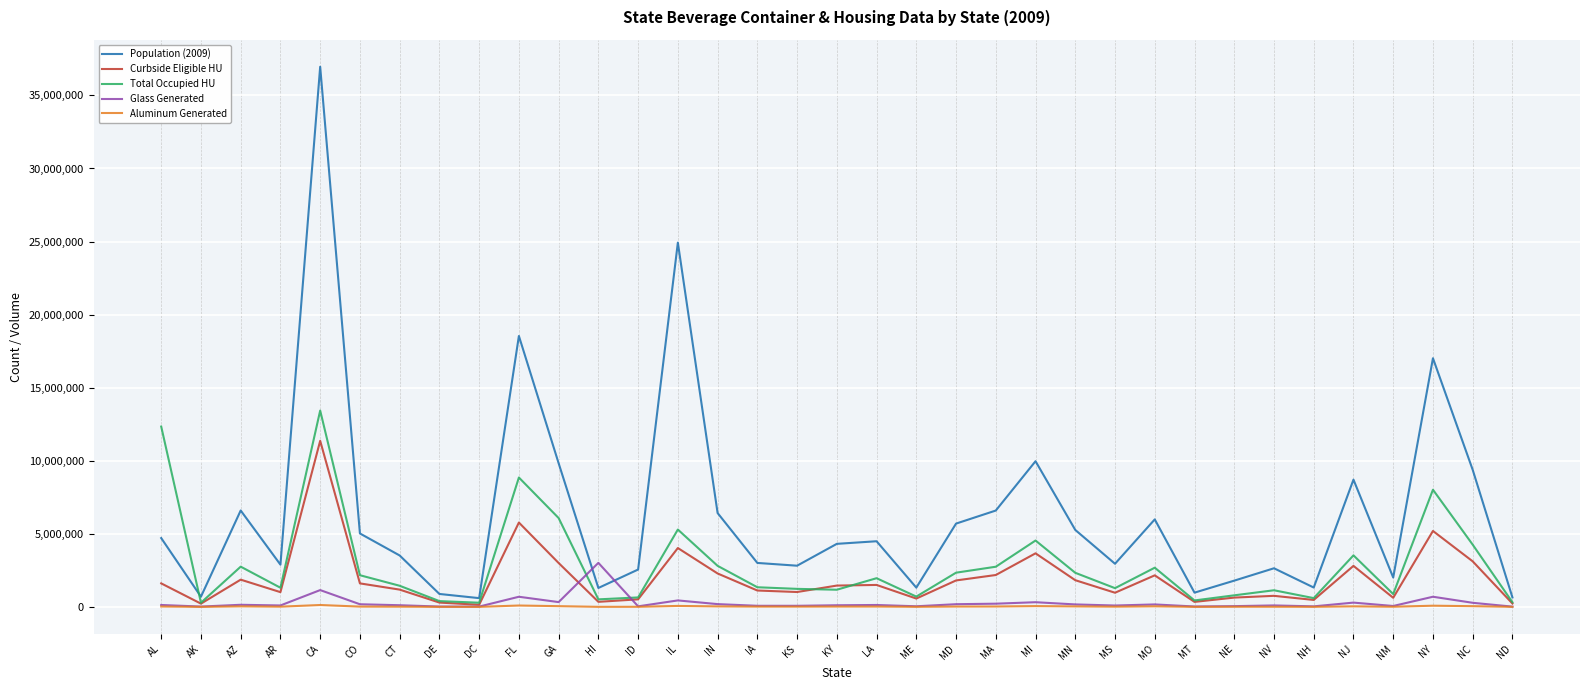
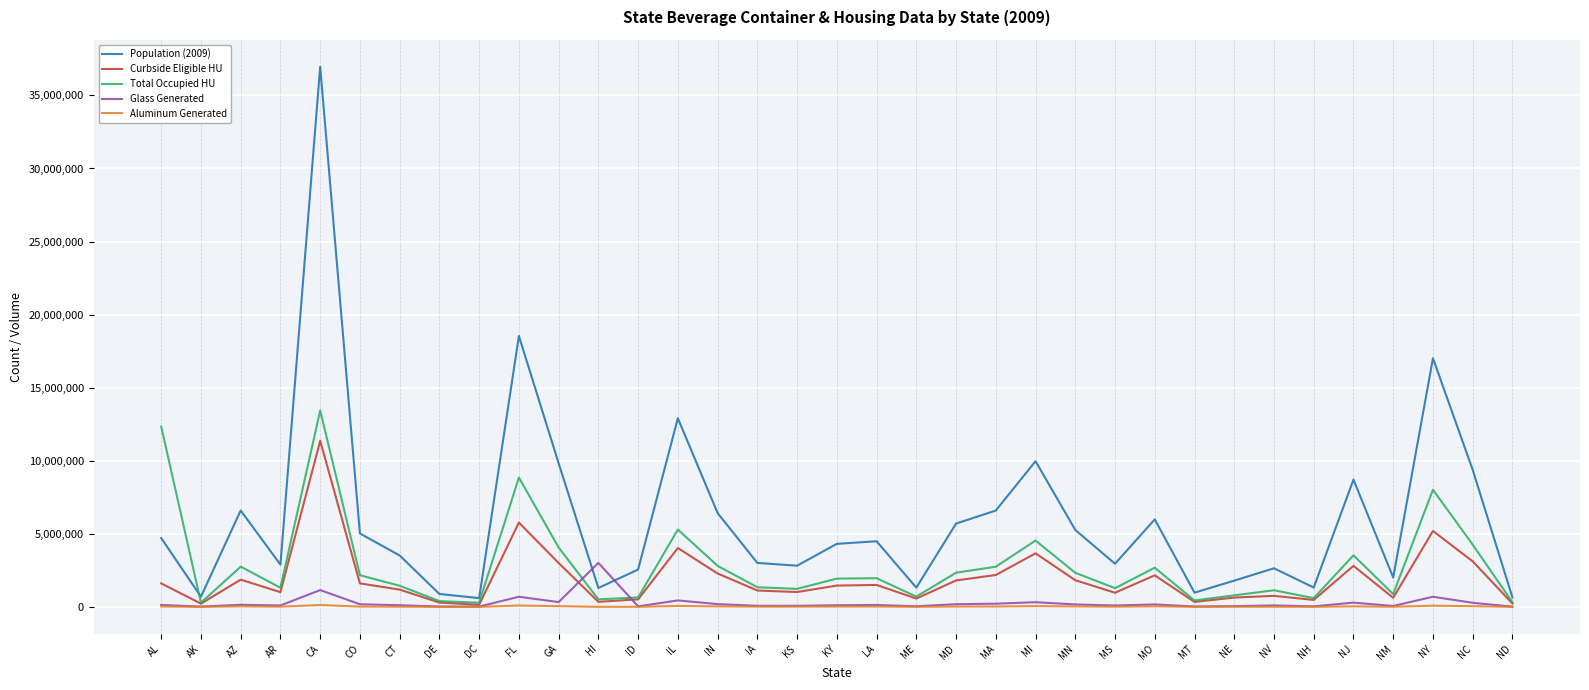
  {
    "Population (2009)": {
      "AL": "4,700,000",
      "AK": "700,000",
      "AZ": "6,600,000",
      "AR": "2,900,000",
      "CA": "37,000,000",
      "CO": "5,000,000",
      "CT": "3,500,000",
      "DE": "900,000",
      "DC": "600,000",
      "FL": "18,500,000",
      "GA": "9,800,000",
      "HI": "1,300,000",
      "ID": "2,600,000",
-     "IL": "24,900,000",
+     "IL": "12,900,000",
      "IN": "6,400,000",
      "IA": "3,000,000",
      "KS": "2,800,000",
      "KY": "4,300,000",
      "LA": "4,500,000",
      "ME": "1,300,000",
      "MD": "5,700,000",
      "MA": "6,600,000",
      "MI": "10,000,000",
      "MN": "5,300,000",
      "MS": "3,000,000",
      "MO": "6,000,000",
      "MT": "1,000,000",
      "NE": "1,800,000",
      "NV": "2,600,000",
      "NH": "1,300,000",
      "NJ": "8,700,000",
      "NM": "2,000,000",
      "NY": "17,000,000",
      "NC": "9,400,000",
      "ND": "600,000"
    },
    "Curbside Eligible HU": {
      "AL": "1,600,000",
      "AZ": "1,900,000",
      "AR": "1,000,000",
      "CA": "11,400,000",
      "CO": "1,600,000",
      "CT": "1,200,000",
      "FL": "5,800,000",
      "GA": "3,000,000",
      "IL": "4,000,000",
      "IN": "2,300,000",
      "IA": "1,100,000",
      "KS": "1,000,000",
      "KY": "1,500,000",
      "LA": "1,500,000",
      "MD": "1,800,000",
      "MA": "2,200,000",
      "MI": "3,700,000",
      "MN": "1,800,000",
      "MS": "1,000,000",
      "MO": "2,200,000",
      "NV": "800,000",
      "NJ": "2,800,000",
      "NM": "600,000",
      "NY": "5,200,000",
      "NC": "3,100,000"
    },
    "Total Occupied HU": {
      "AL": "12,300,000",
      "AZ": "2,800,000",
      "AR": "1,300,000",
      "CA": "13,400,000",
      "CO": "2,200,000",
      "CT": "1,400,000",
      "FL": "8,900,000",
-     "GA": "6,100,000",
+     "GA": "4,100,000",
      "IL": "5,300,000",
      "IN": "2,800,000",
      "IA": "1,300,000",
      "KS": "1,200,000",
-     "KY": "1,200,000",
+     "KY": "1,900,000",
      "LA": "2,000,000",
      "MD": "2,300,000",
      "MA": "2,700,000",
      "MI": "4,500,000",
      "MN": "2,300,000",
      "MS": "1,300,000",
      "MO": "2,700,000",
      "NV": "1,100,000",
      "NJ": "3,500,000",
      "NM": "900,000",
      "NY": "8,000,000",
      "NC": "4,300,000"
    },
    "Glass Generated": {
      "CA": "1,200,000",
      "FL": "700,000",
      "GA": "300,000",
      "HI": "3,000,000",
      "IL": "400,000",
      "MA": "200,000",
      "MI": "300,000",
      "NJ": "300,000",
      "NY": "700,000",
      "NC": "300,000"
    },
    "Aluminum Generated": {
      "CA": "100,000",
      "FL": "100,000",
      "GA": "100,000",
      "HI": "0",
      "IL": "100,000",
      "MA": "0",
      "MI": "100,000",
      "NJ": "0",
      "NY": "100,000",
      "NC": "0"
    }
  }
